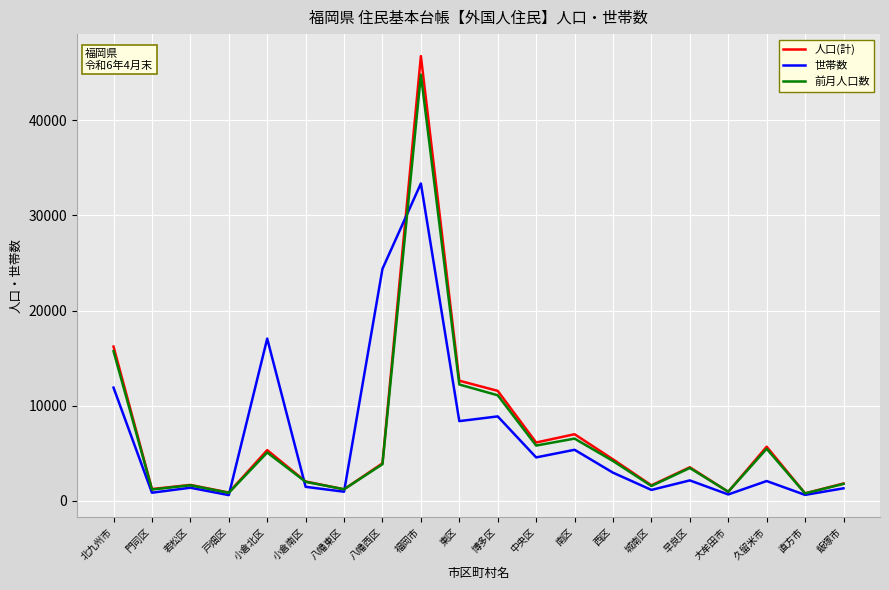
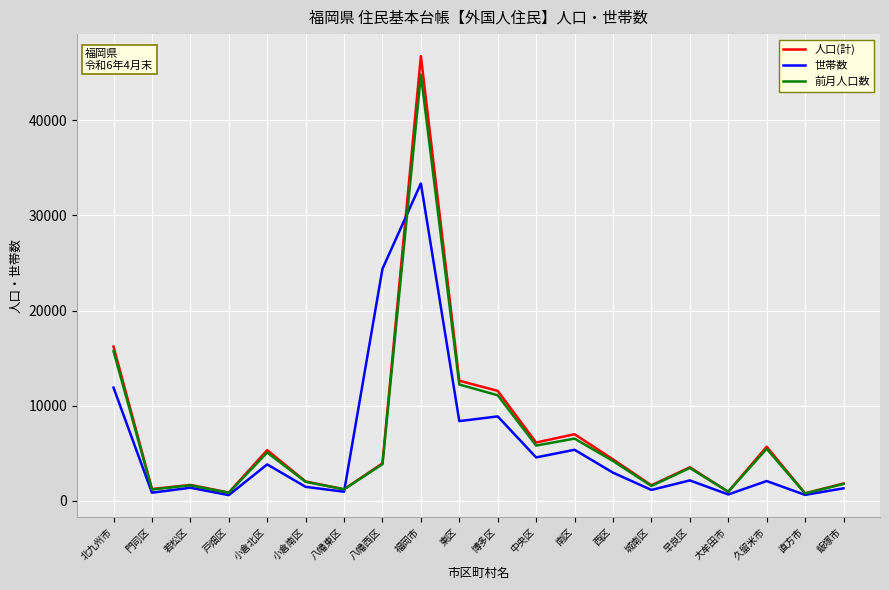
  {
    "人口(計)": {
      "北九州市": 16000,
      "福岡市": 47000,
      "東区": 13000,
      "博多区": 12000,
      "中央区": 6000,
      "南区": 7000
    },
    "世帯数": {
      "北九州市": 12000,
      "門司区": 1000,
-     "小倉北区": 17000,
+     "小倉北区": 4000,
      "小倉南区": 1000,
      "八幡西区": 24000,
      "福岡市": 33000,
      "東区": 8000,
      "博多区": 9000,
      "中央区": 5000,
      "南区": 5000,
      "西区": 3000,
      "城南区": 1000,
      "早良区": 2000,
      "大牟田市": 1000,
      "久留米市": 2000,
      "飯塚市": 1000
    },
    "前月人口数": {
      "北九州市": 16000,
      "福岡市": 45000,
      "東区": 12000,
      "博多区": 11000,
      "中央区": 6000,
      "南区": 7000
    }
  }
